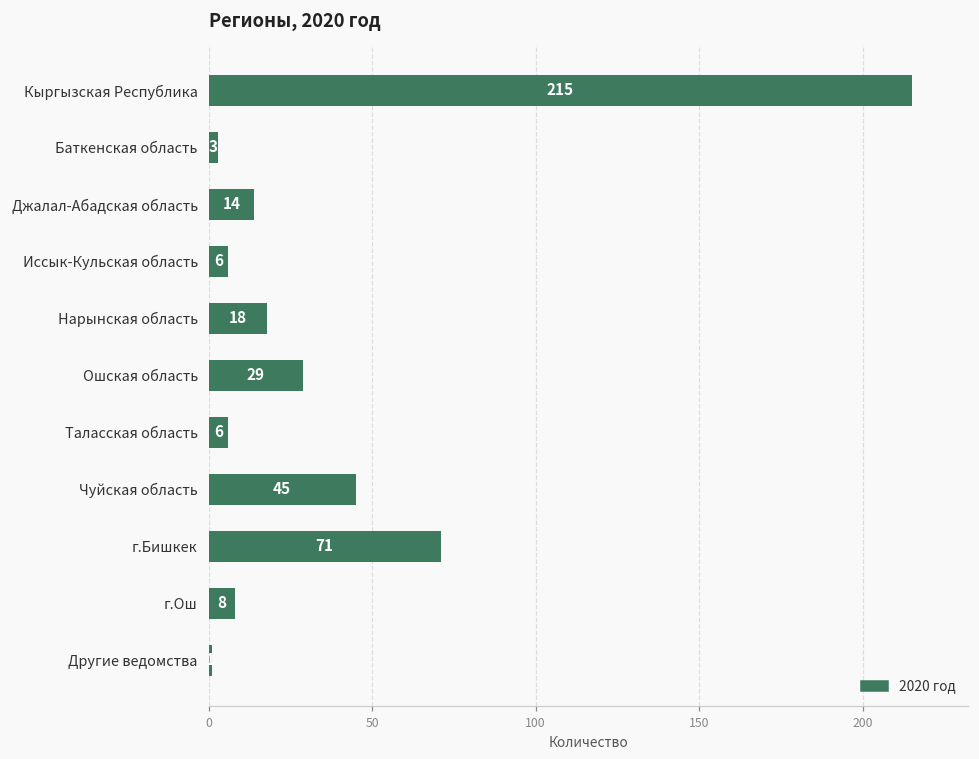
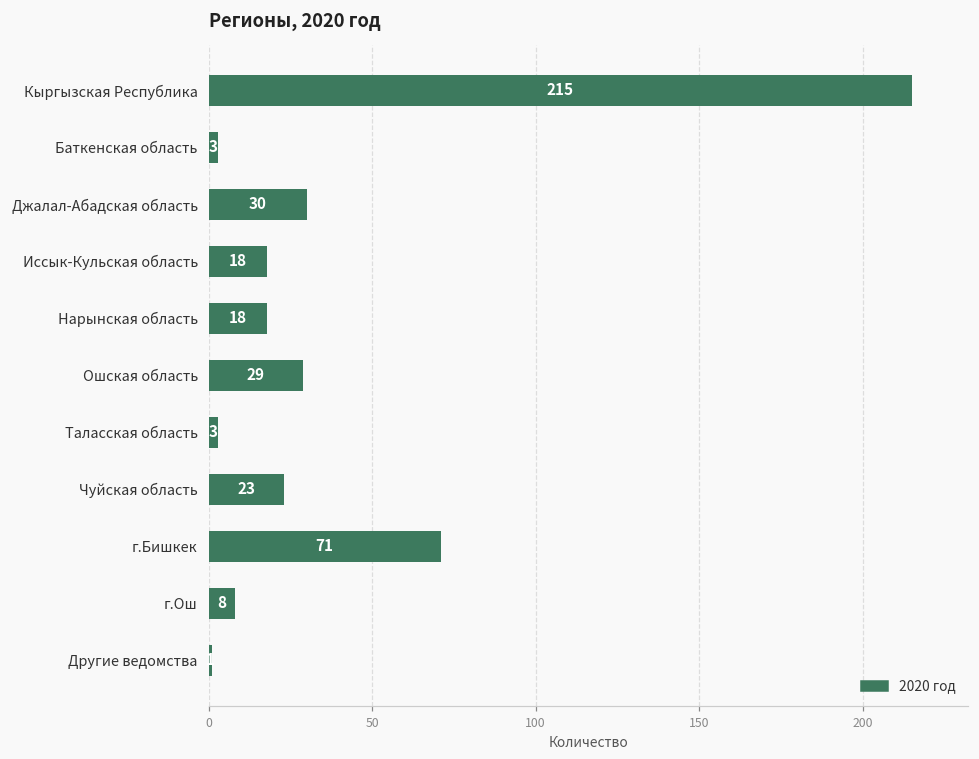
  {
    "Кыргызская Республика": 215,
    "Баткенская область": 3,
-   "Джалал-Абадская область": 14,
-   "Иссык-Кульская область": 6,
+   "Джалал-Абадская область": 30,
+   "Иссык-Кульская область": 18,
    "Нарынская область": 18,
    "Ошская область": 29,
-   "Таласская область": 6,
-   "Чуйская область": 45,
+   "Таласская область": 3,
+   "Чуйская область": 23,
    "г.Бишкек": 71,
    "г.Ош": 8
  }
